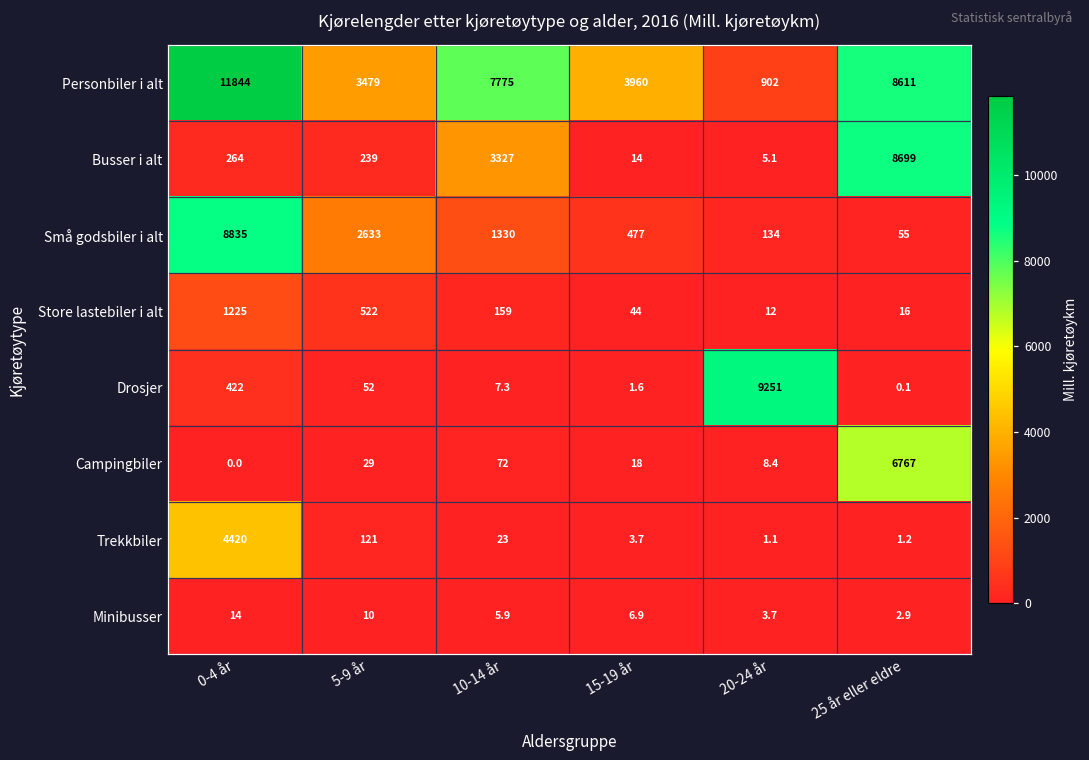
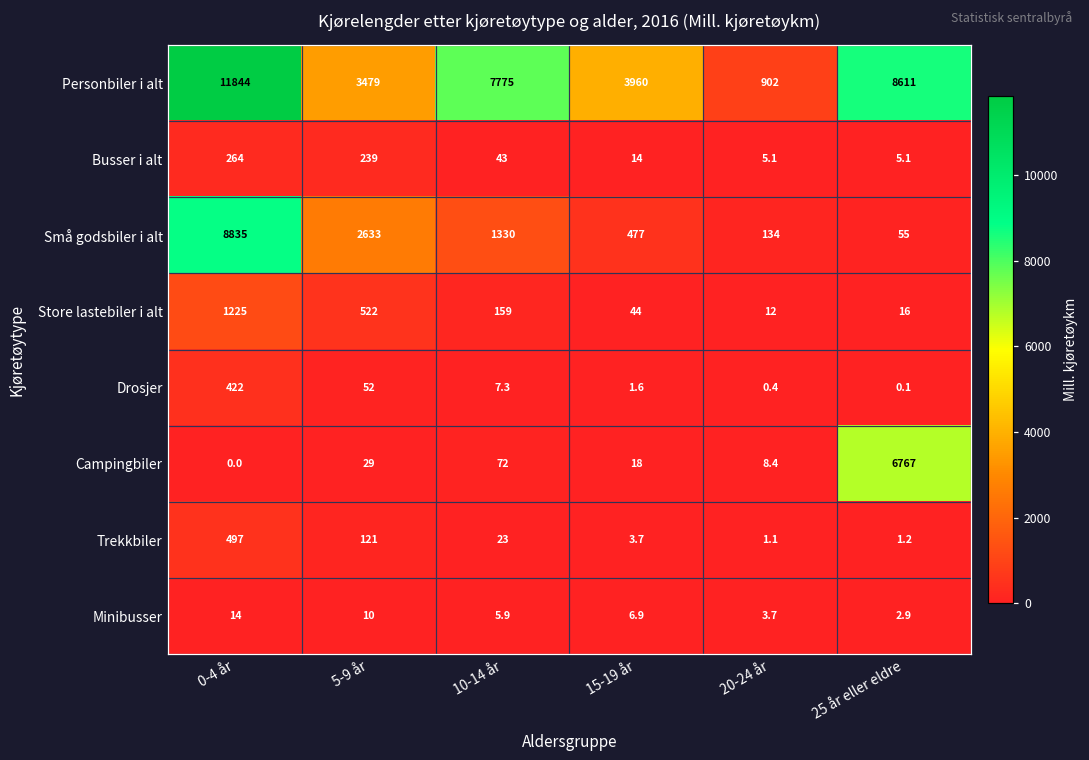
  {
    "Personbiler i alt": {
      "0-4 år": 11844,
      "5-9 år": 3479,
      "10-14 år": 7775,
      "15-19 år": 3960,
      "20-24 år": 902,
      "25 år eller eldre": 8611
    },
    "Busser i alt": {
      "0-4 år": 264,
      "5-9 år": 239,
-     "10-14 år": 3327,
+     "10-14 år": 43,
      "15-19 år": 14,
      "20-24 år": 5.1,
-     "25 år eller eldre": 8699
+     "25 år eller eldre": 5.1
    },
    "Små godsbiler i alt": {
      "0-4 år": 8835,
      "5-9 år": 2633,
      "10-14 år": 1330,
      "15-19 år": 477,
      "20-24 år": 134,
      "25 år eller eldre": 55
    },
    "Store lastebiler i alt": {
      "0-4 år": 1225,
      "5-9 år": 522,
      "10-14 år": 159,
      "15-19 år": 44,
      "20-24 år": 12,
      "25 år eller eldre": 16
    },
    "Drosjer": {
      "0-4 år": 422,
      "5-9 år": 52,
      "10-14 år": 7.3,
      "15-19 år": 1.6,
-     "20-24 år": 9251,
+     "20-24 år": 0.4,
      "25 år eller eldre": 0.1
    },
    "Campingbiler": {
      "0-4 år": 0.0,
      "5-9 år": 29,
      "10-14 år": 72,
      "15-19 år": 18,
      "20-24 år": 8.4,
      "25 år eller eldre": 6767
    },
    "Trekkbiler": {
-     "0-4 år": 4420,
+     "0-4 år": 497,
      "5-9 år": 121,
      "10-14 år": 23,
      "15-19 år": 3.7,
      "20-24 år": 1.1,
      "25 år eller eldre": 1.2
    },
    "Minibusser": {
      "0-4 år": 14,
      "5-9 år": 10,
      "10-14 år": 5.9,
      "15-19 år": 6.9,
      "20-24 år": 3.7,
      "25 år eller eldre": 2.9
    }
  }
